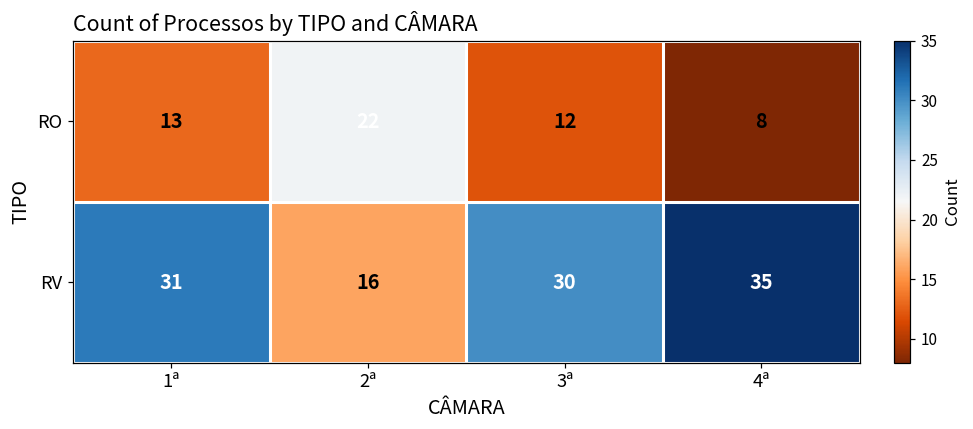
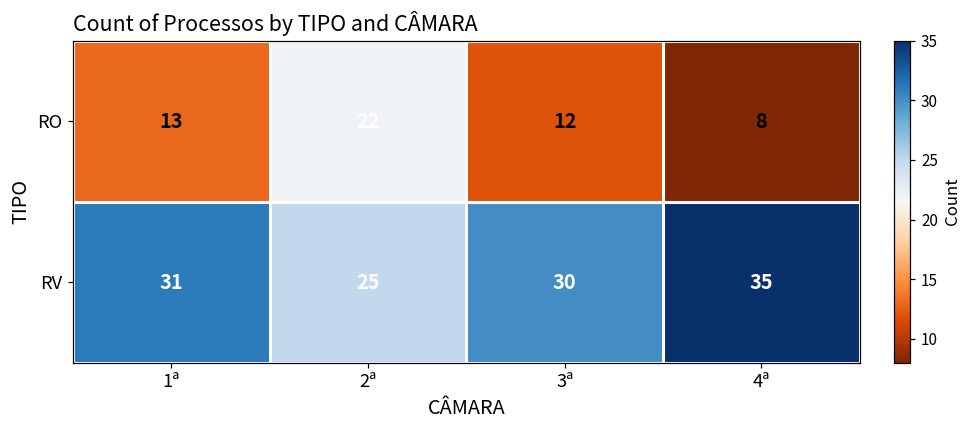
  {
    "RO": {
      "1ª": 13,
      "3ª": 12,
      "4ª": 8
    },
    "RV": {
      "1ª": 31,
-     "2ª": 16,
+     "2ª": 25,
      "3ª": 30,
      "4ª": 35
    }
  }
